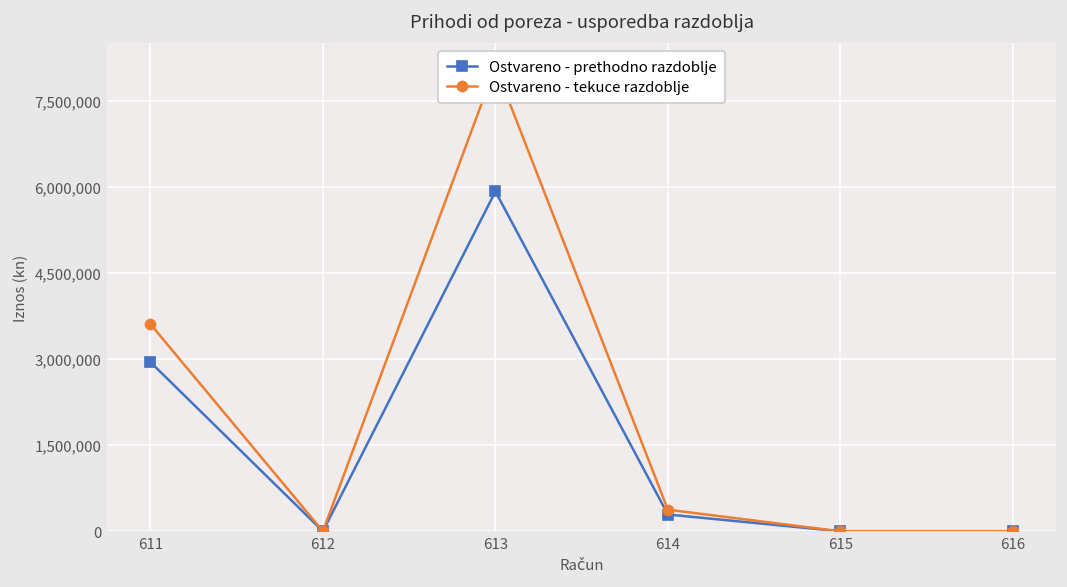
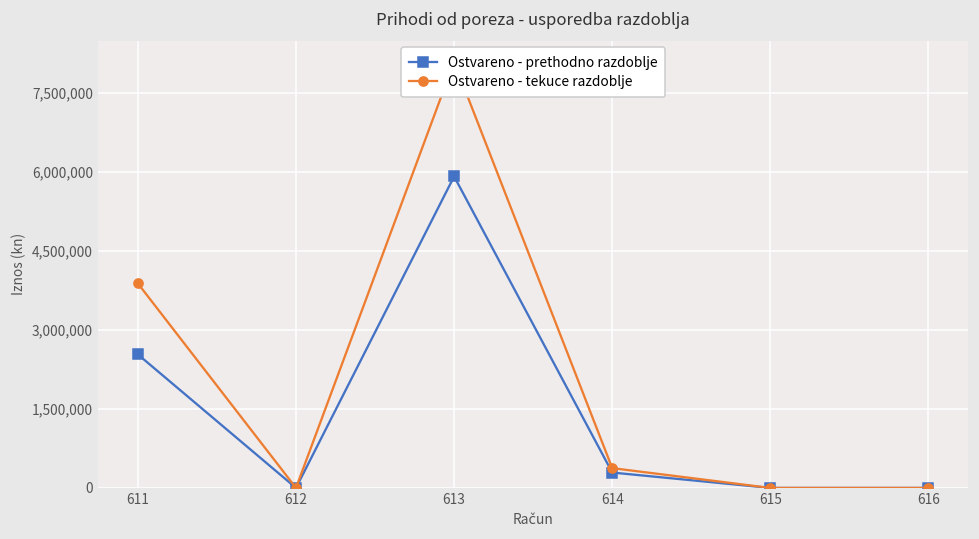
  {
    "Ostvareno - prethodno razdoblje": {
-     "611": "2,900,000",
+     "611": "2,500,000",
      "613": "5,900,000",
      "614": "300,000"
    },
    "Ostvareno - tekuce razdoblje": {
-     "611": "3,600,000",
+     "611": "3,900,000",
      "614": "400,000"
    }
  }
